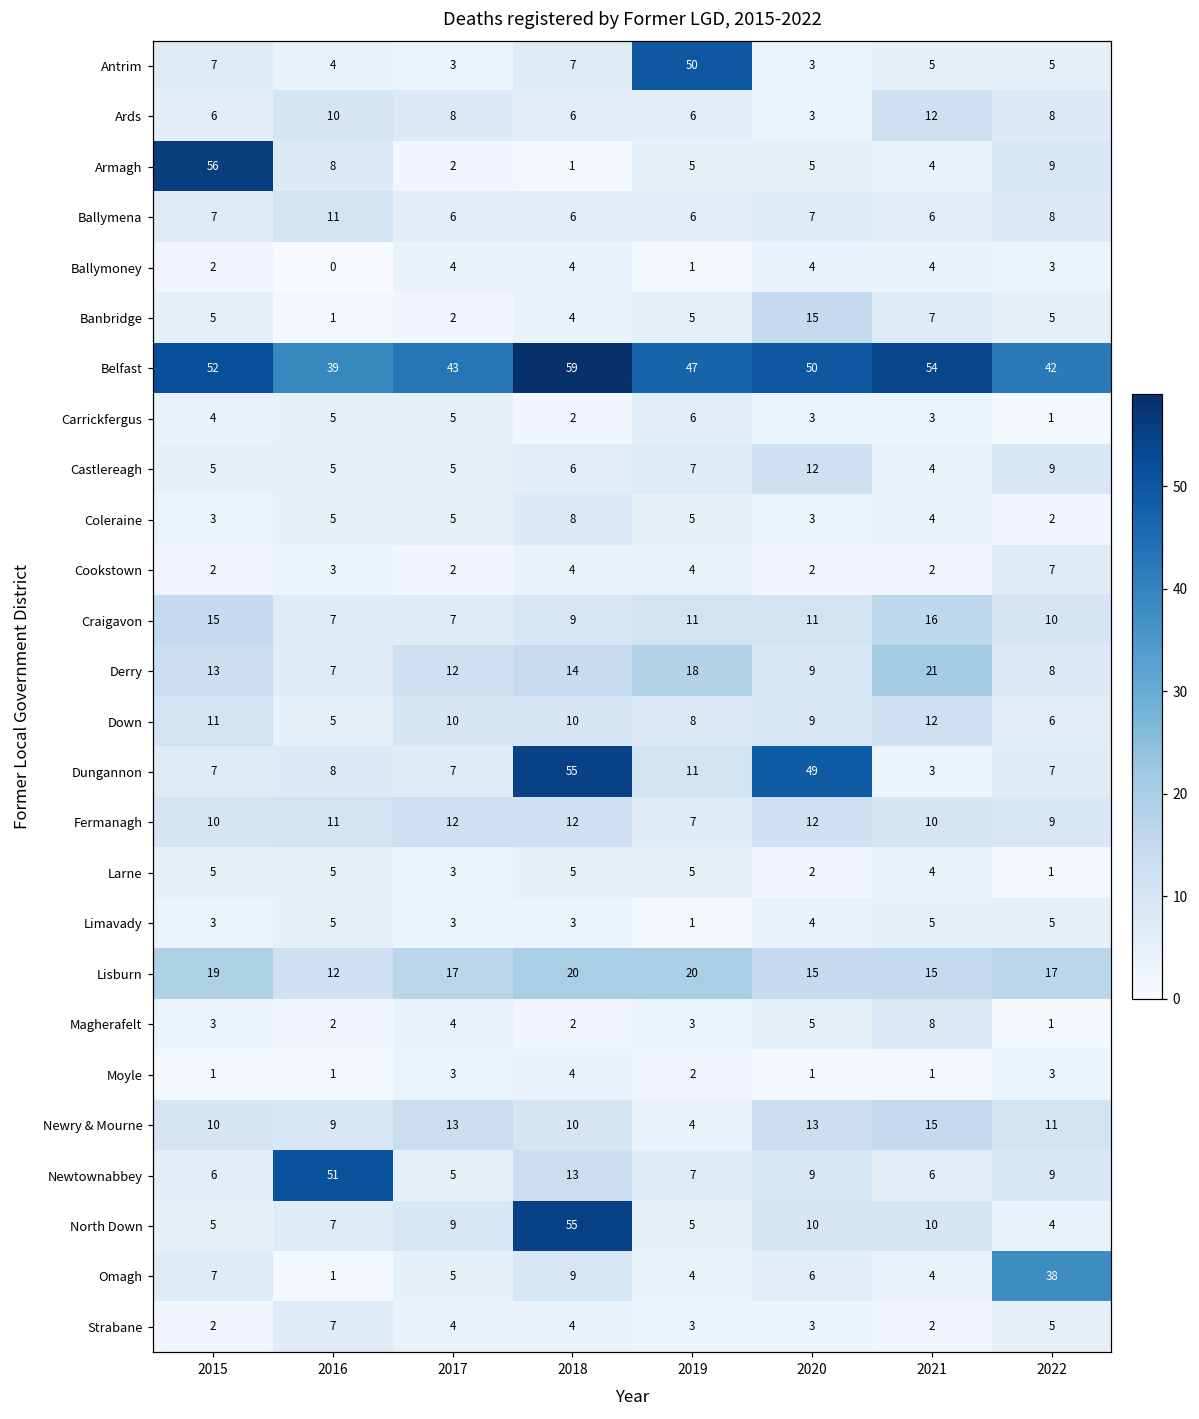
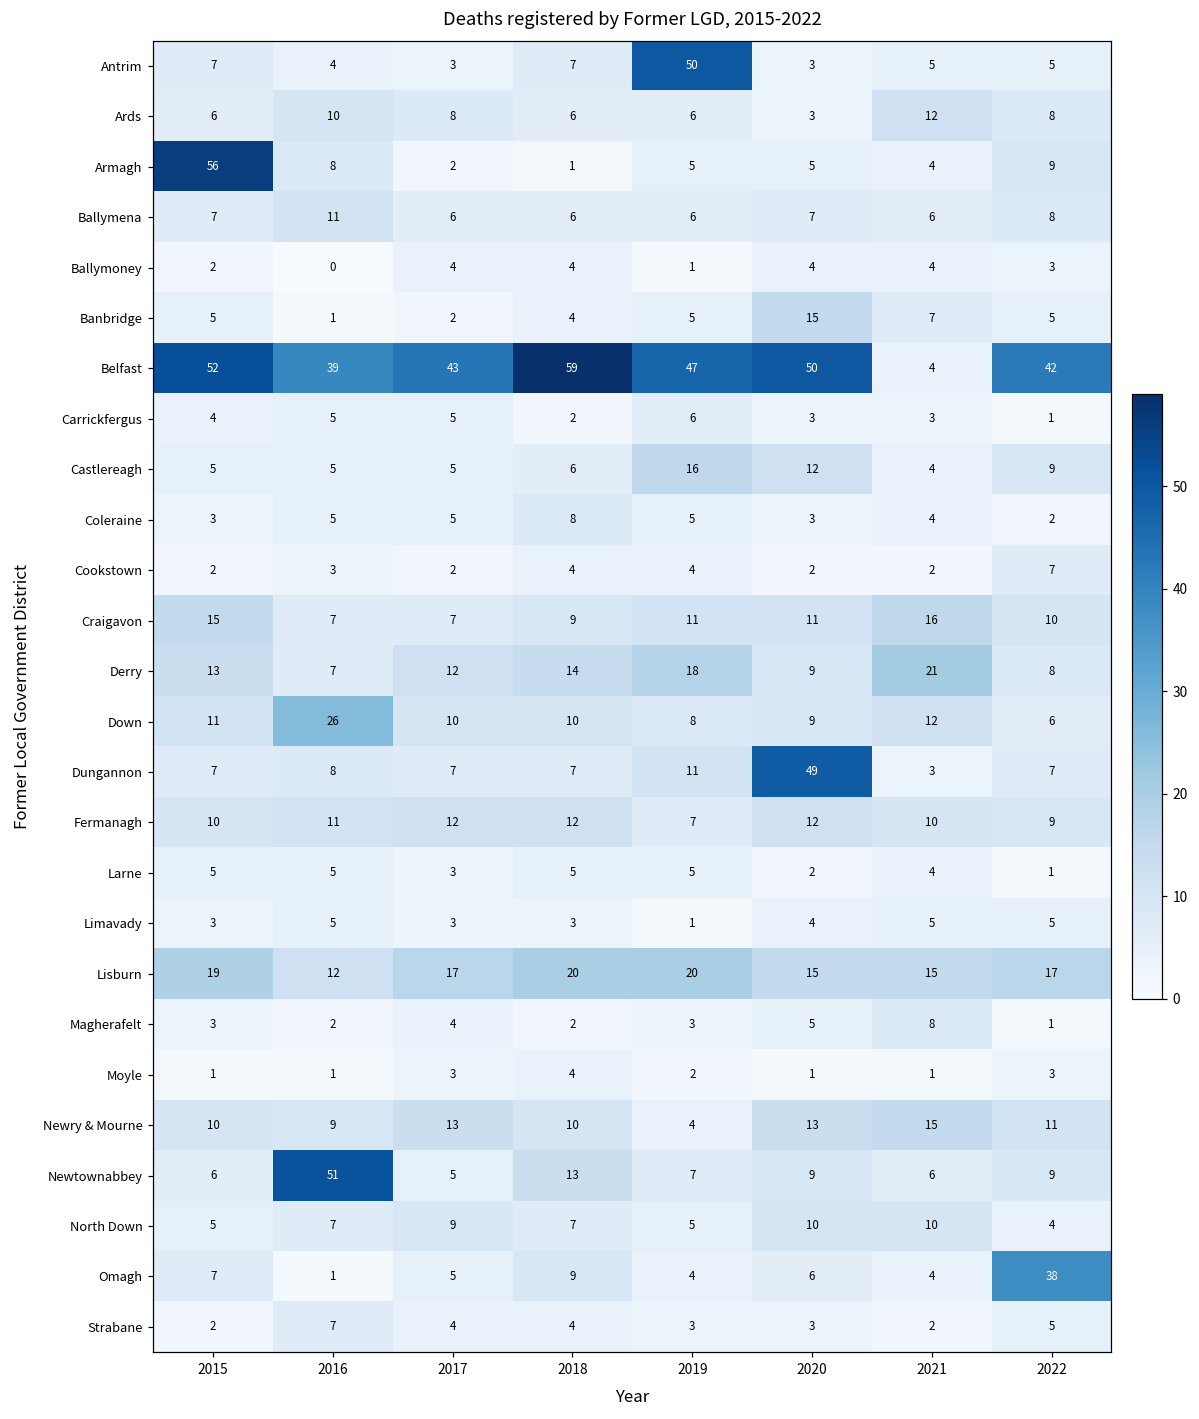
  {
    "Belfast": {
      "2015": 52,
      "2016": 39,
      "2017": 43,
      "2018": 59,
      "2019": 47,
      "2020": 50,
-     "2021": 54,
+     "2021": 4,
      "2022": 42
    },
    "Castlereagh": {
      "2015": 5,
      "2016": 5,
      "2017": 5,
      "2018": 6,
-     "2019": 7,
+     "2019": 16,
      "2020": 12,
      "2021": 4,
      "2022": 9
    },
    "Down": {
      "2015": 11,
-     "2016": 5,
+     "2016": 26,
      "2017": 10,
      "2018": 10,
      "2019": 8,
      "2020": 9,
      "2021": 12,
      "2022": 6
    },
    "Dungannon": {
      "2015": 7,
      "2016": 8,
      "2017": 7,
-     "2018": 55,
+     "2018": 7,
      "2019": 11,
      "2020": 49,
      "2021": 3,
      "2022": 7
    },
    "North Down": {
      "2015": 5,
      "2016": 7,
      "2017": 9,
-     "2018": 55,
+     "2018": 7,
      "2019": 5,
      "2020": 10,
      "2021": 10,
      "2022": 4
    }
  }
